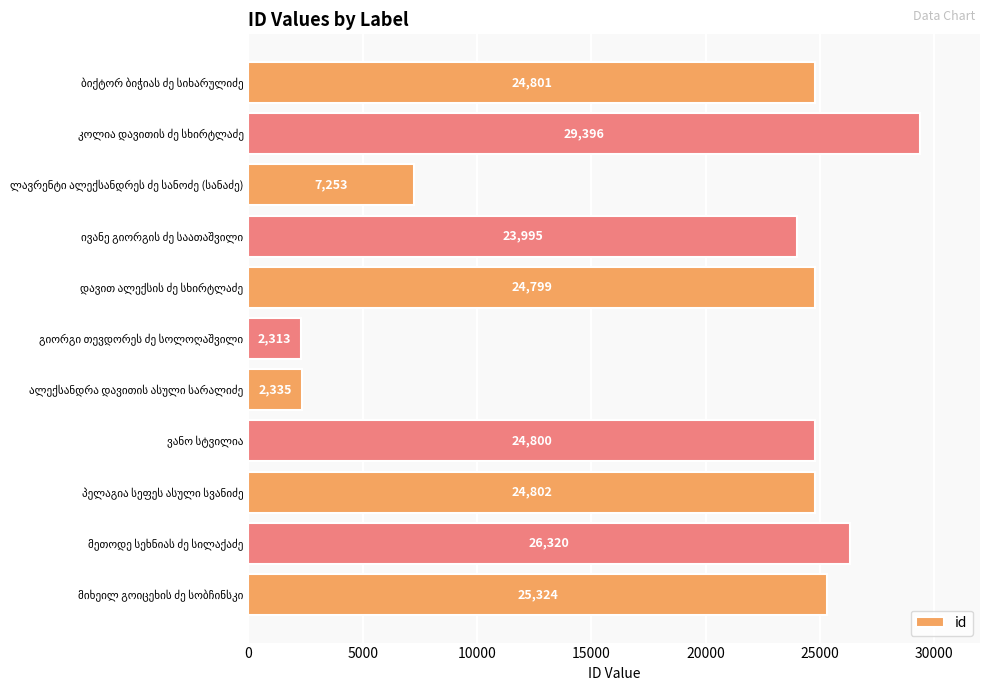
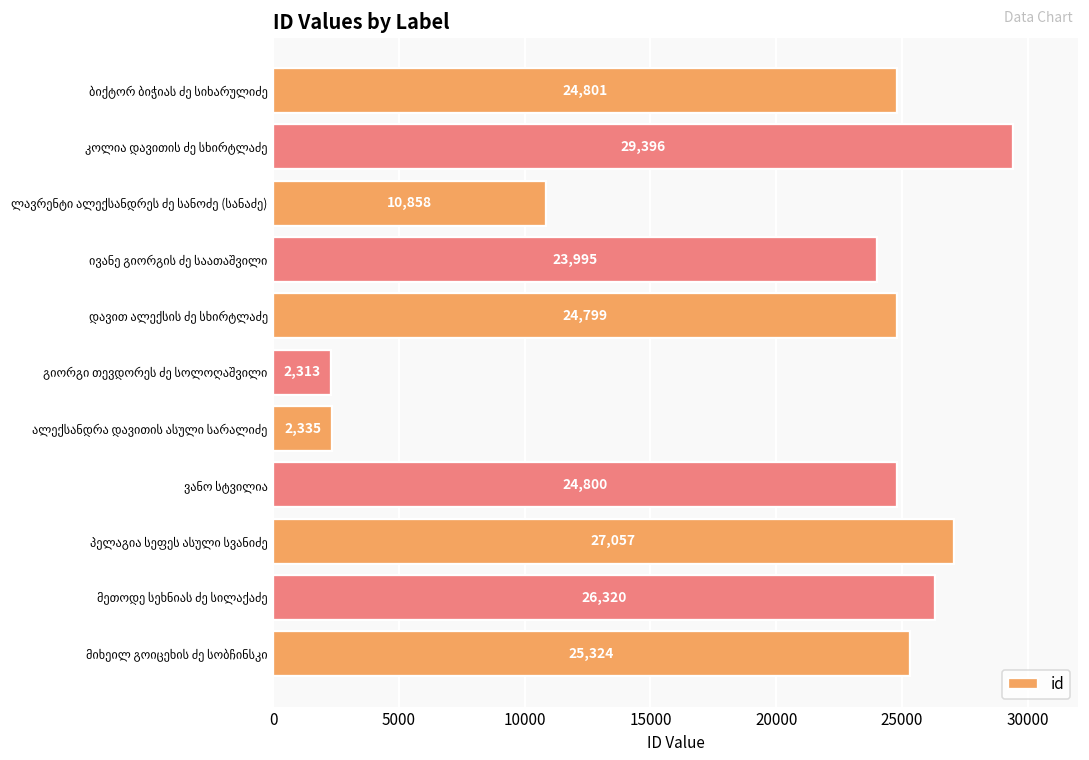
  {
    "ბიქტორ ბიჭიას ძე სიხარულიძე": "24,801",
    "კოლია დავითის ძე სხირტლაძე": "29,396",
-   "ლავრენტი ალექსანდრეს ძე სანოძე (სანაძე)": "7,253",
+   "ლავრენტი ალექსანდრეს ძე სანოძე (სანაძე)": "10,858",
    "ივანე გიორგის ძე საათაშვილი": "23,995",
    "დავით ალექსის ძე სხირტლაძე": "24,799",
    "გიორგი თევდორეს ძე სოლოღაშვილი": "2,313",
    "ალექსანდრა დავითის ასული სარალიძე": "2,335",
    "ვანო სტვილია": "24,800",
-   "პელაგია სეფეს ასული სვანიძე": "24,802",
+   "პელაგია სეფეს ასული სვანიძე": "27,057",
    "მეთოდე სეხნიას ძე სილაქაძე": "26,320",
    "მიხეილ გოიცეხის ძე სობჩინსკი": "25,324"
  }
